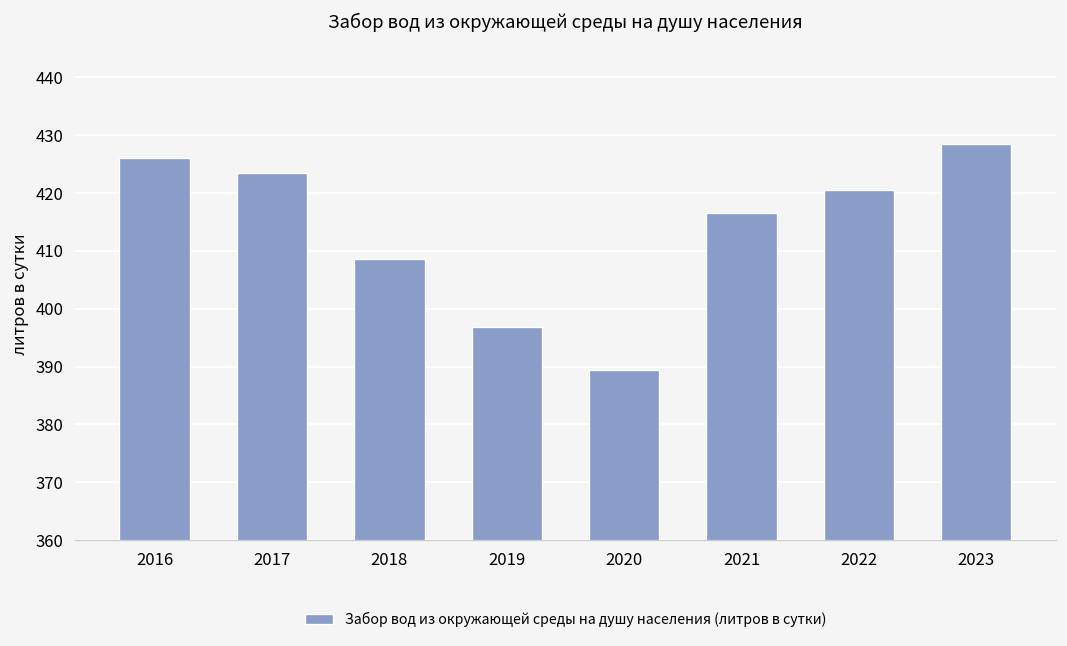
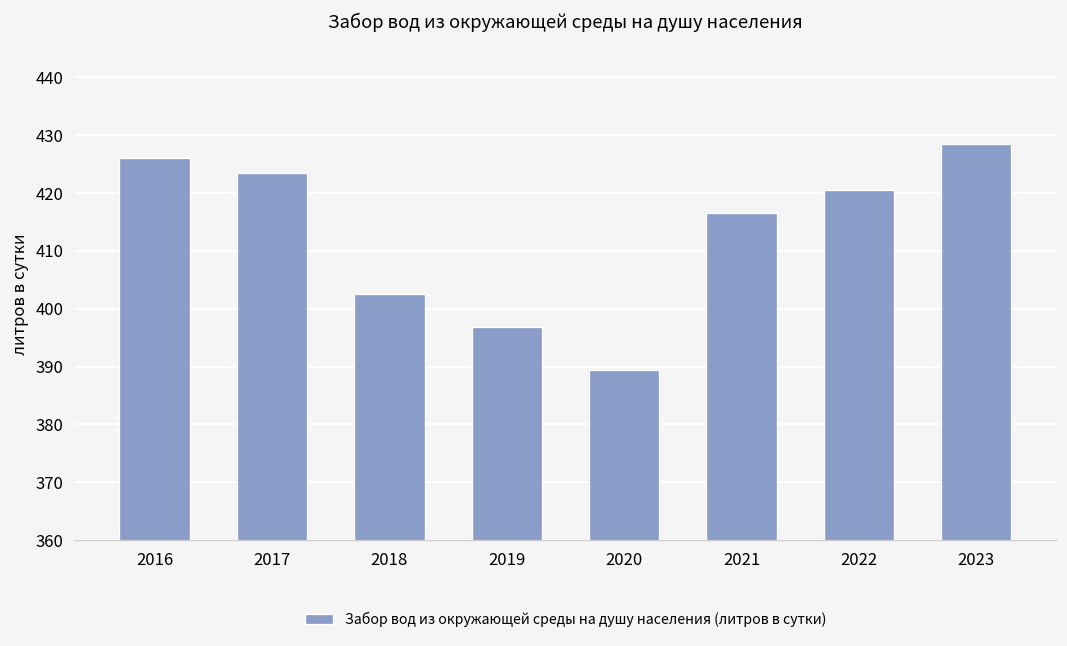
  {
    "2016": 426,
    "2017": 424,
-   "2018": 409,
+   "2018": 403,
    "2019": 397,
    "2020": 390,
    "2021": 417,
    "2022": 421,
    "2023": 429
  }
